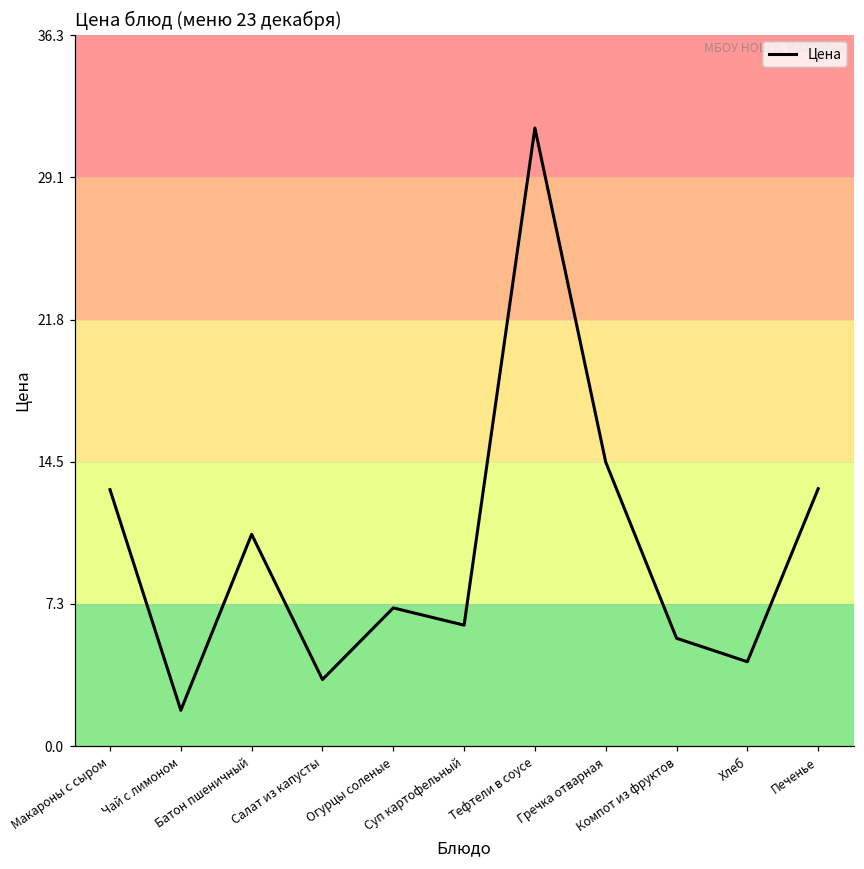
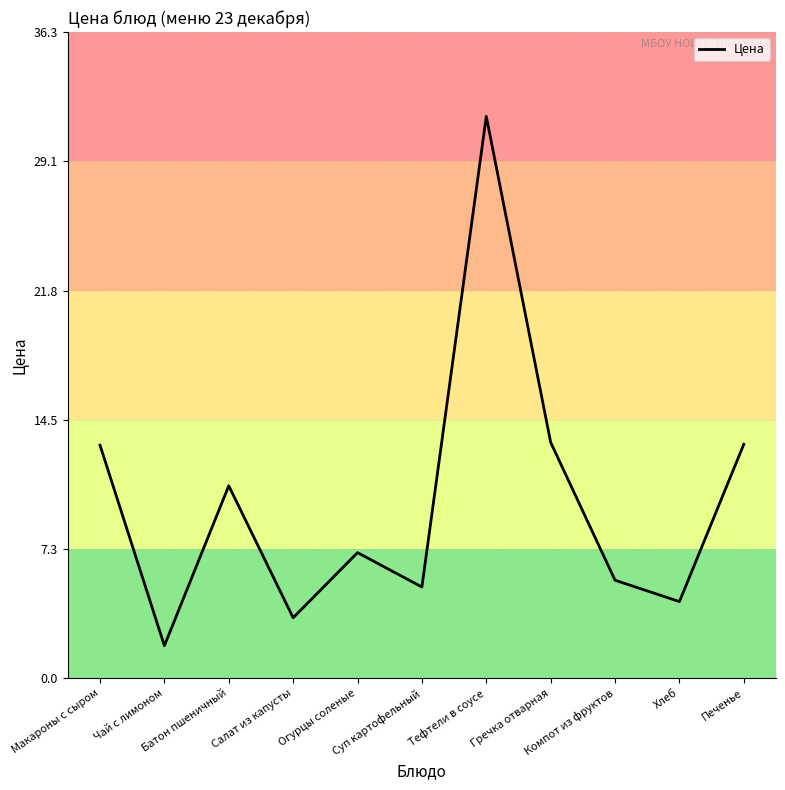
  {
    "Макароны с сыром": 13.1,
    "Чай с лимоном": 1.8,
    "Батон пшеничный": 10.8,
    "Салат из капусты": 3.4,
    "Огурцы соленые": 7.1,
-   "Суп картофельный": 6.2,
+   "Суп картофельный": 5.1,
    "Тефтели в соусе": 31.6,
-   "Гречка отварная": 14.5,
+   "Гречка отварная": 13.3,
    "Компот из фруктов": 5.5,
    "Хлеб": 4.3,
    "Печенье": 13.2
  }
